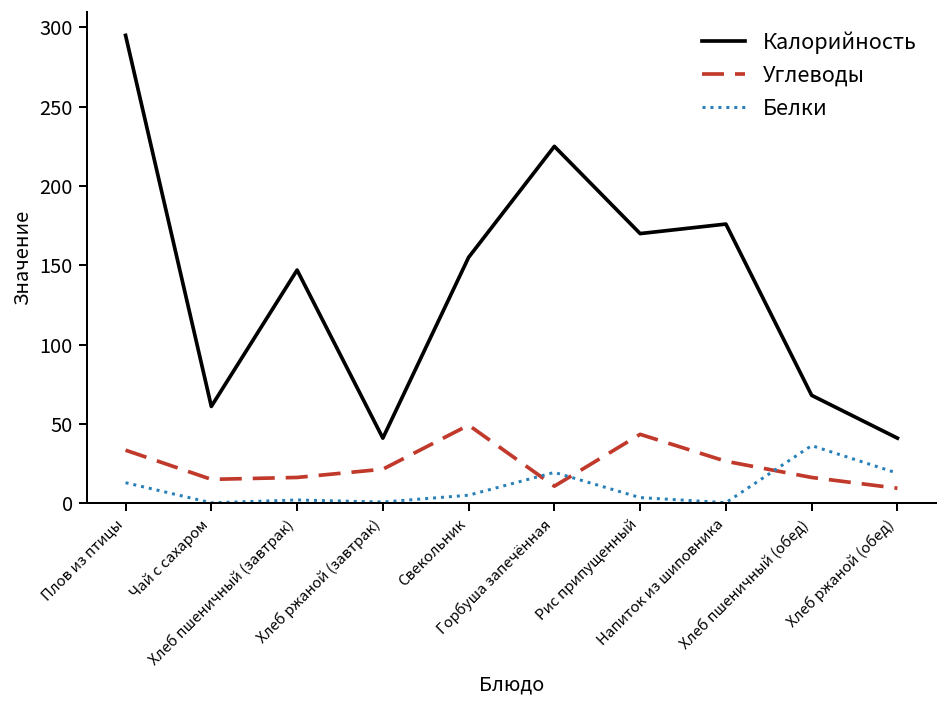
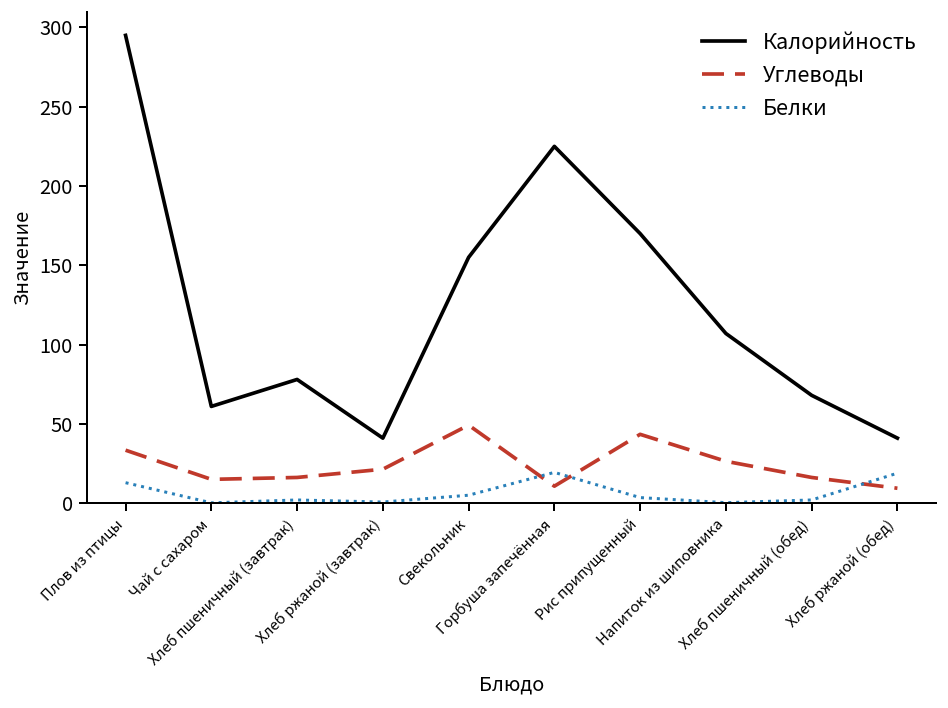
  {
    "Калорийность": {
      "Плов из птицы": 295,
      "Чай с сахаром": 61,
-     "Хлеб пшеничный (завтрак)": 147,
+     "Хлеб пшеничный (завтрак)": 78,
      "Хлеб ржаной (завтрак)": 41,
      "Свекольник": 155,
      "Горбуша запечённая": 225,
      "Рис припущенный": 170,
-     "Напиток из шиповника": 176,
+     "Напиток из шиповника": 107,
      "Хлеб пшеничный (обед)": 68,
      "Хлеб ржаной (обед)": 41
    },
    "Углеводы": {
      "Плов из птицы": 33,
      "Чай с сахаром": 15,
      "Хлеб пшеничный (завтрак)": 16,
      "Хлеб ржаной (завтрак)": 21,
      "Свекольник": 49,
      "Горбуша запечённая": 11,
      "Рис припущенный": 43,
      "Напиток из шиповника": 26,
      "Хлеб пшеничный (обед)": 16,
      "Хлеб ржаной (обед)": 9
    },
    "Белки": {
      "Плов из птицы": 13,
      "Чай с сахаром": 0,
      "Хлеб пшеничный (завтрак)": 2,
      "Хлеб ржаной (завтрак)": 1,
      "Свекольник": 5,
      "Горбуша запечённая": 19,
      "Рис припущенный": 4,
      "Напиток из шиповника": 0,
-     "Хлеб пшеничный (обед)": 36,
+     "Хлеб пшеничный (обед)": 2,
      "Хлеб ржаной (обед)": 19
    }
  }
